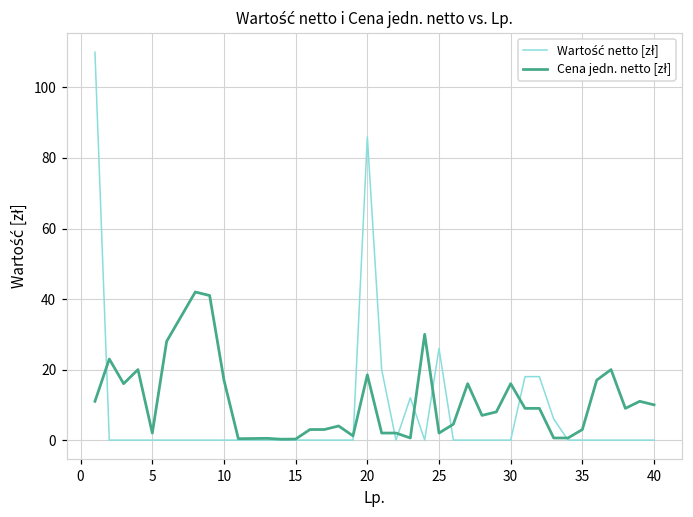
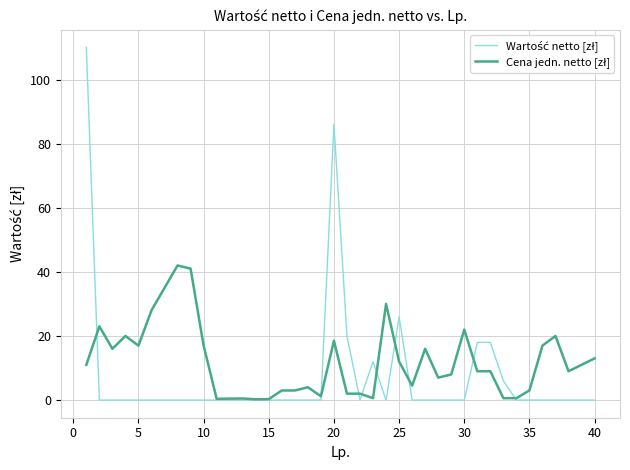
  {
    "Wartość netto [zł]": {
      "5": 0,
      "10": 0,
      "20": 86,
      "25": 26,
      "30": 0,
      "35": 0,
      "40": 0
    },
    "Cena jedn. netto [zł]": {
-     "5": 2,
+     "5": 17,
      "10": 17,
      "20": 19,
-     "25": 2,
-     "30": 16,
+     "25": 12,
+     "30": 22,
      "35": 3,
-     "40": 10
+     "40": 13
    }
  }
